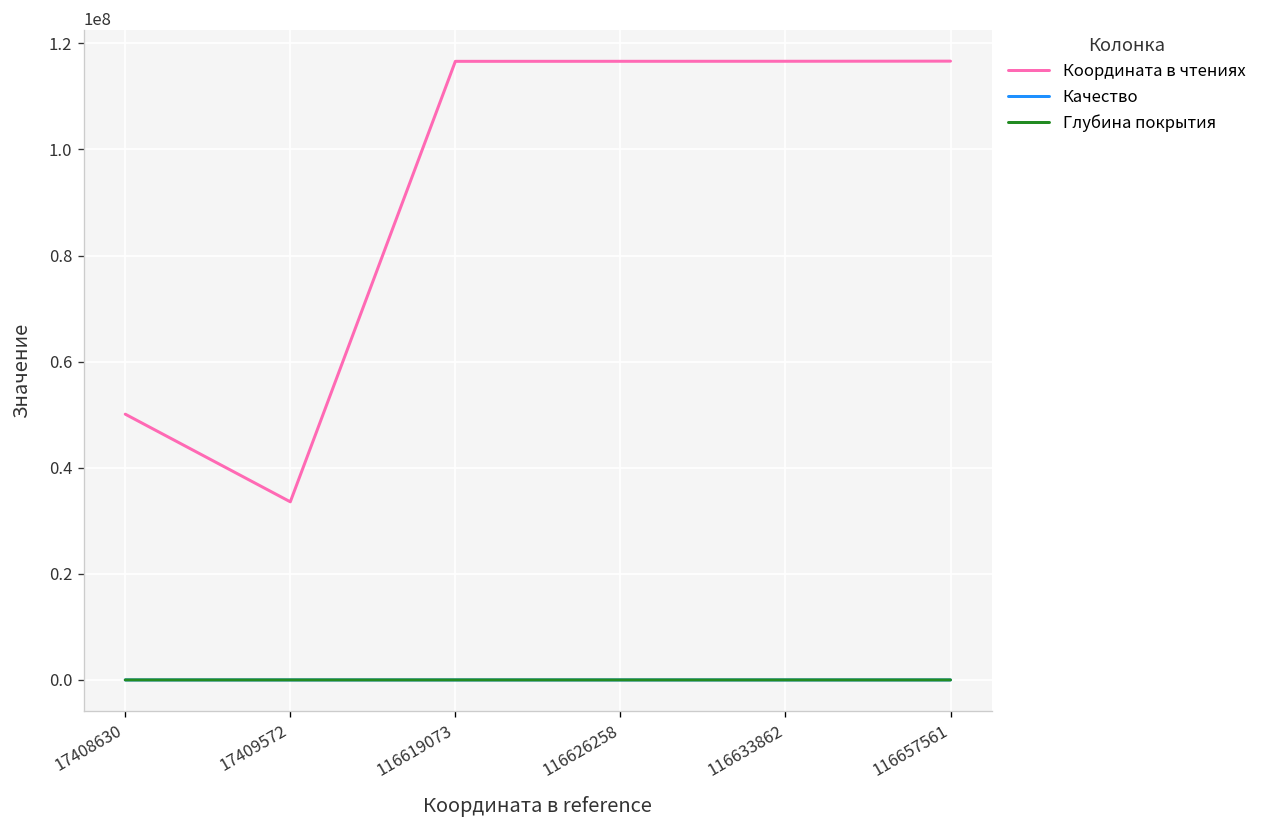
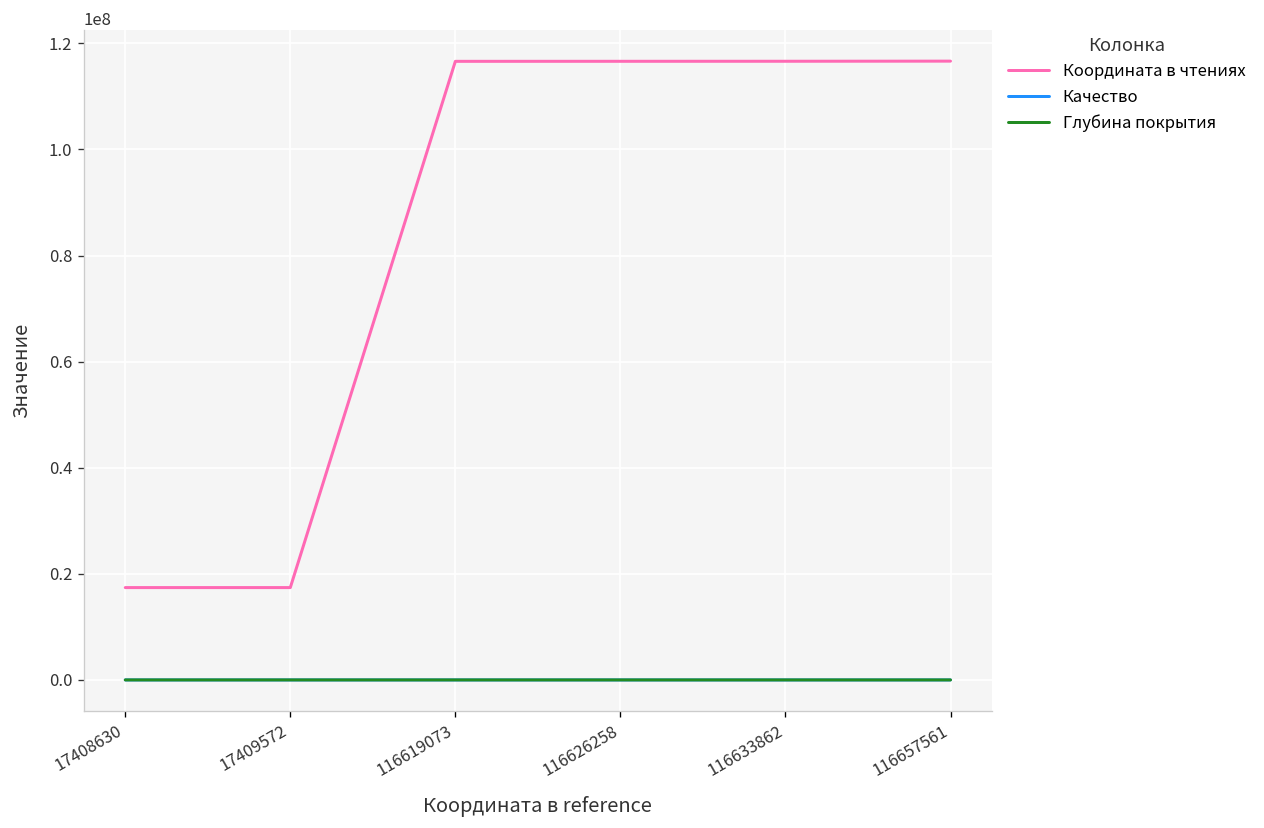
  {
    "Координата в чтениях": {
-     "17408630": 50000000,
-     "17409572": 34000000,
+     "17408630": 17000000,
+     "17409572": 17000000,
      "116619073": 117000000,
      "116626258": 117000000,
      "116633862": 117000000,
      "116657561": 117000000
    },
    "Глубина покрытия": {
      "17408630": 0,
      "17409572": 0,
      "116619073": 0,
      "116626258": 0,
      "116633862": 0,
      "116657561": 0
    }
  }
